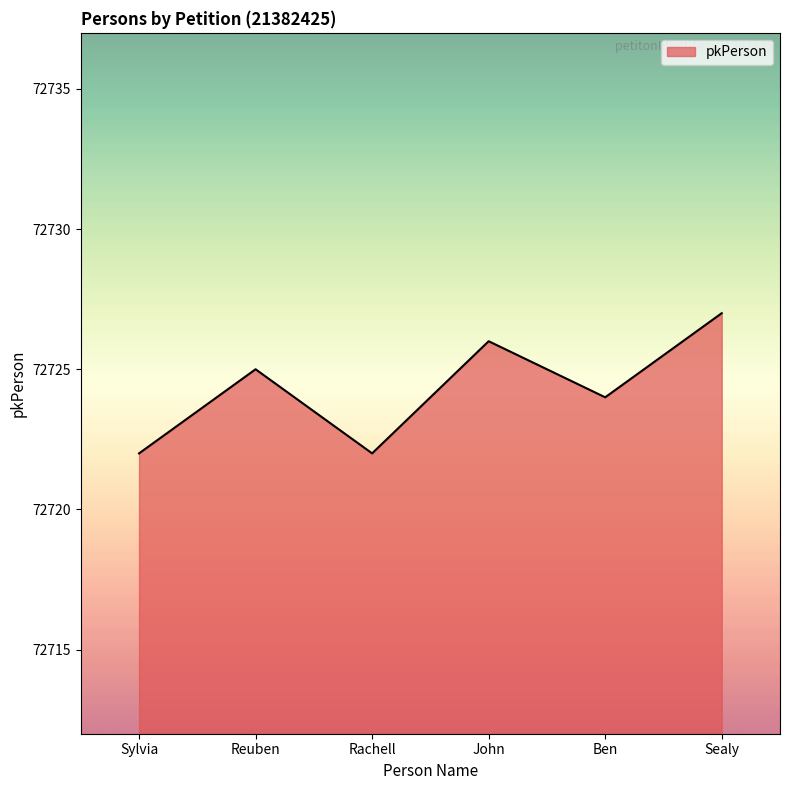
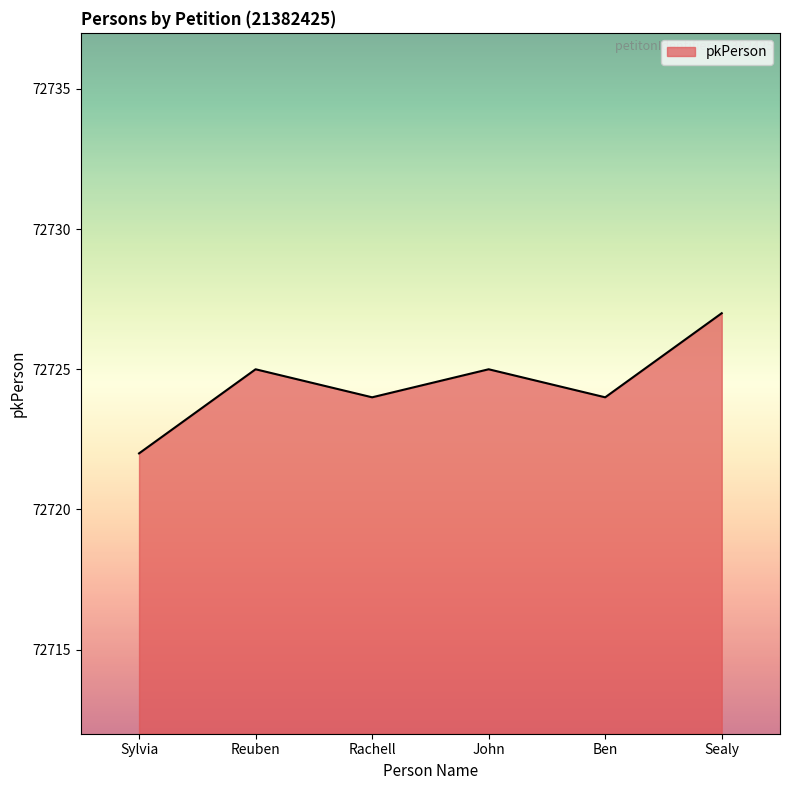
  {
    "Sylvia": 72722,
    "Reuben": 72725,
-   "Rachell": 72722,
-   "John": 72726,
+   "Rachell": 72724,
+   "John": 72725,
    "Ben": 72724,
    "Sealy": 72727
  }
